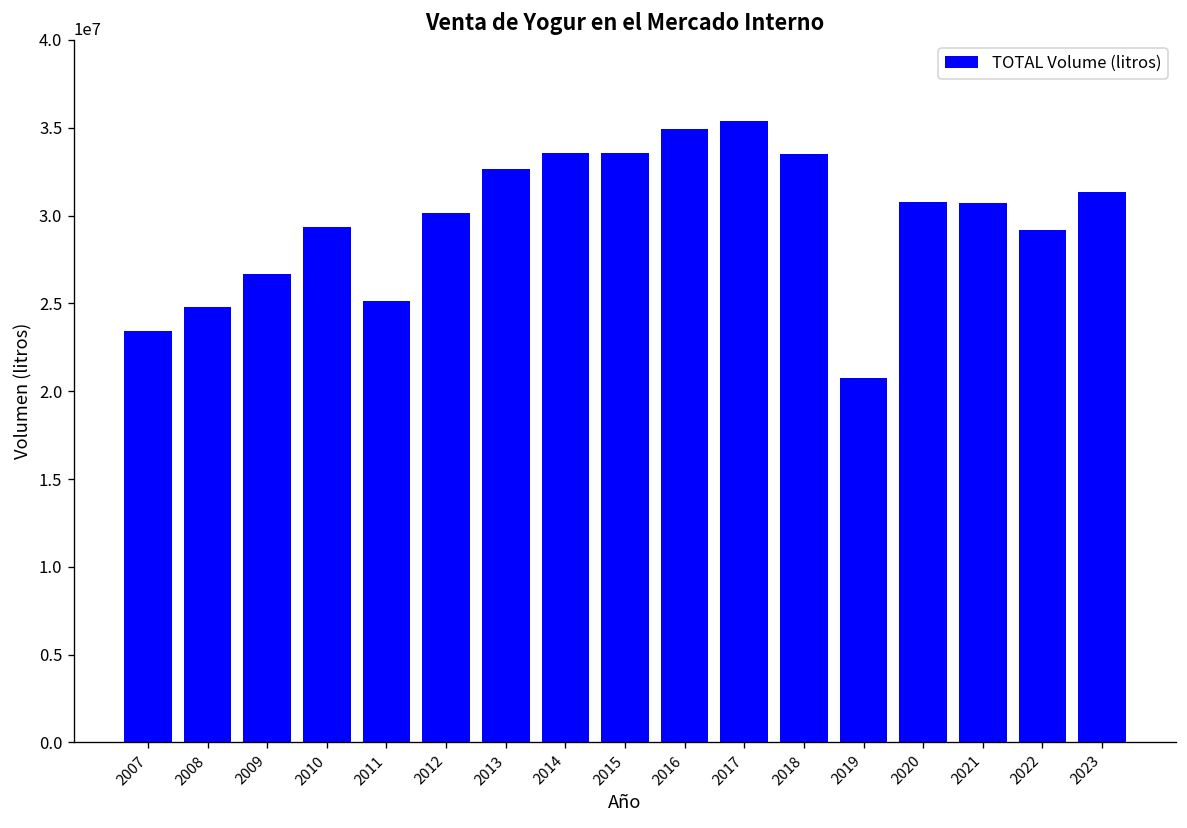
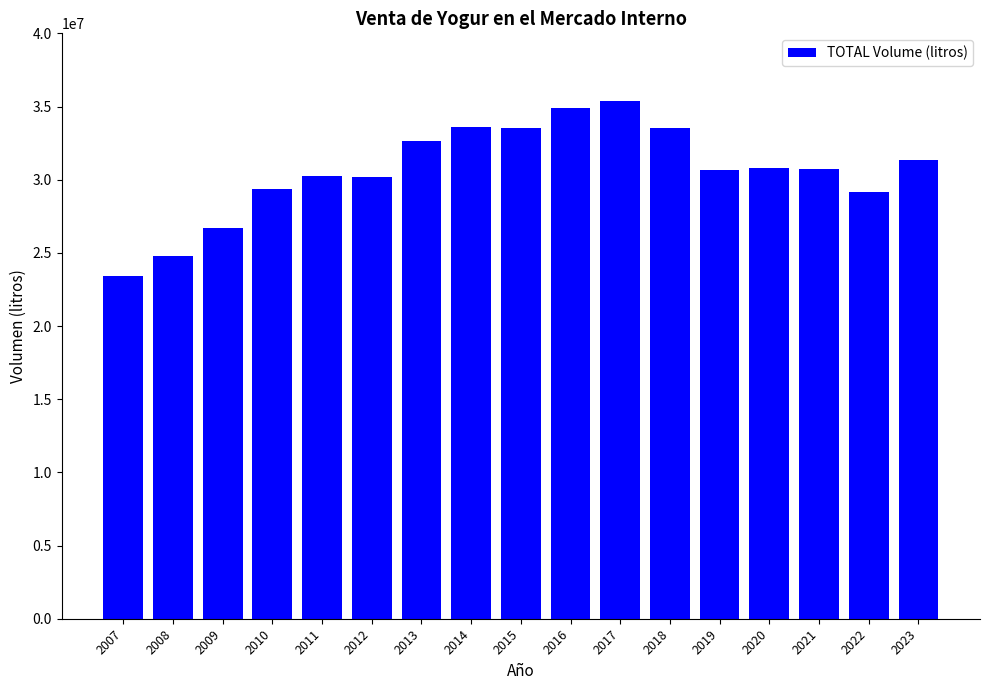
  {
    "2007": 23400000,
    "2008": 24800000,
    "2009": 26700000,
    "2010": 29400000,
-   "2011": 25200000,
+   "2011": 30200000,
    "2012": 30200000,
    "2013": 32700000,
    "2014": 33600000,
    "2015": 33500000,
    "2016": 34900000,
    "2017": 35400000,
    "2018": 33500000,
-   "2019": 20700000,
+   "2019": 30700000,
    "2020": 30800000,
    "2021": 30700000,
    "2022": 29200000,
    "2023": 31400000
  }
